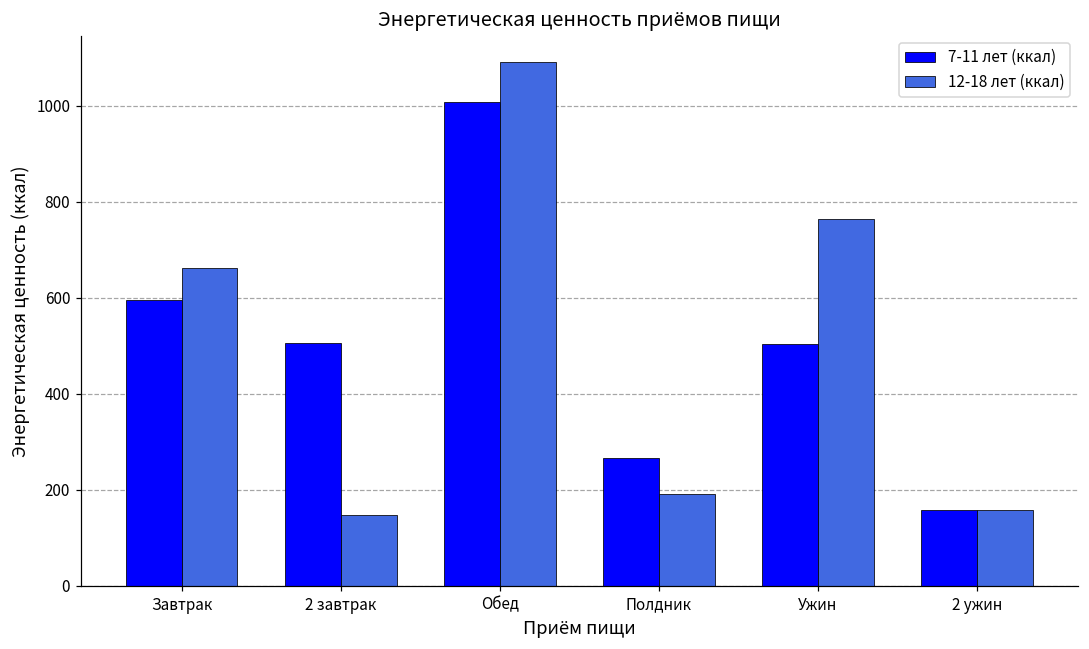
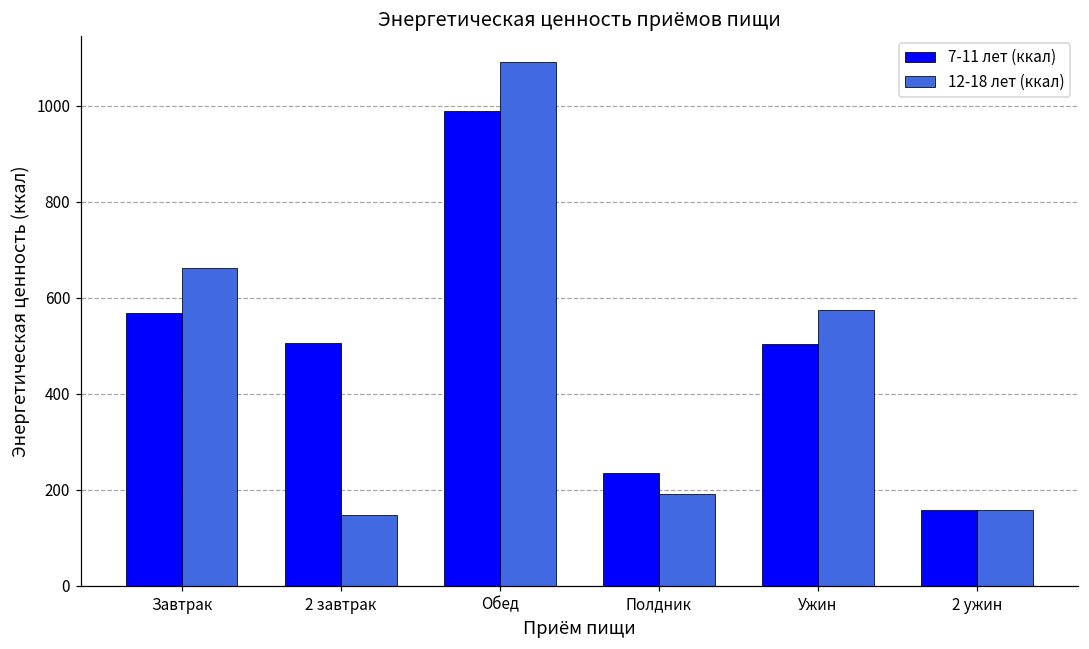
  {
    "7-11 лет (ккал)": {
-     "Завтрак": 600,
+     "Завтрак": 570,
      "2 завтрак": 510,
-     "Обед": 1010,
-     "Полдник": 270,
+     "Обед": 990,
+     "Полдник": 240,
      "Ужин": 500,
      "2 ужин": 160
    },
    "12-18 лет (ккал)": {
      "Завтрак": 660,
      "2 завтрак": 150,
      "Обед": 1090,
      "Полдник": 190,
-     "Ужин": 760,
+     "Ужин": 570,
      "2 ужин": 160
    }
  }
